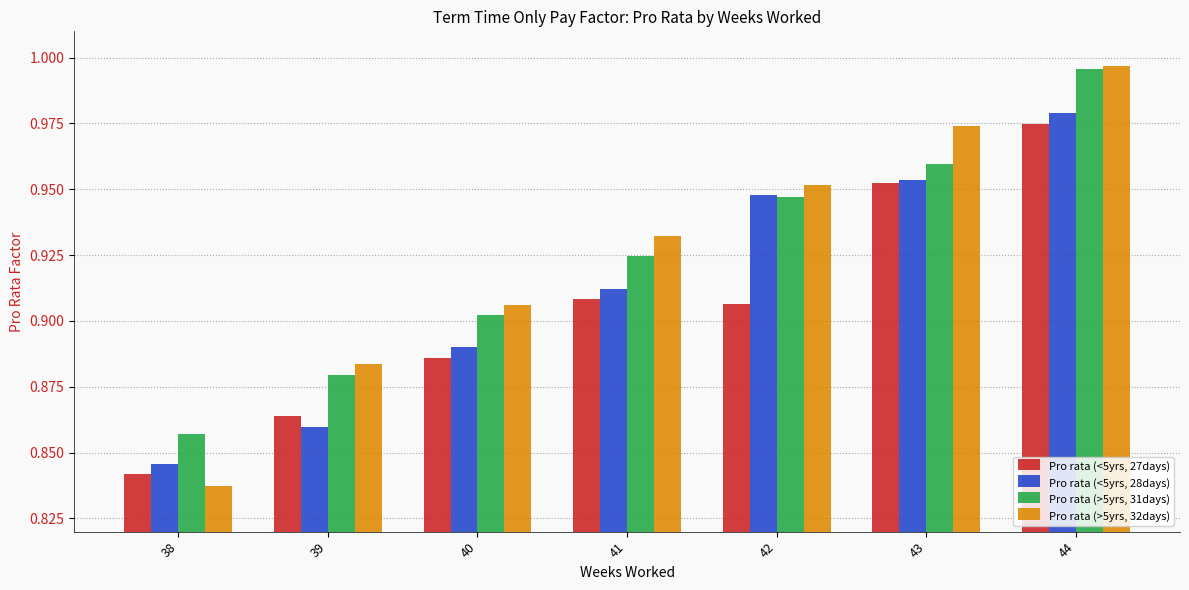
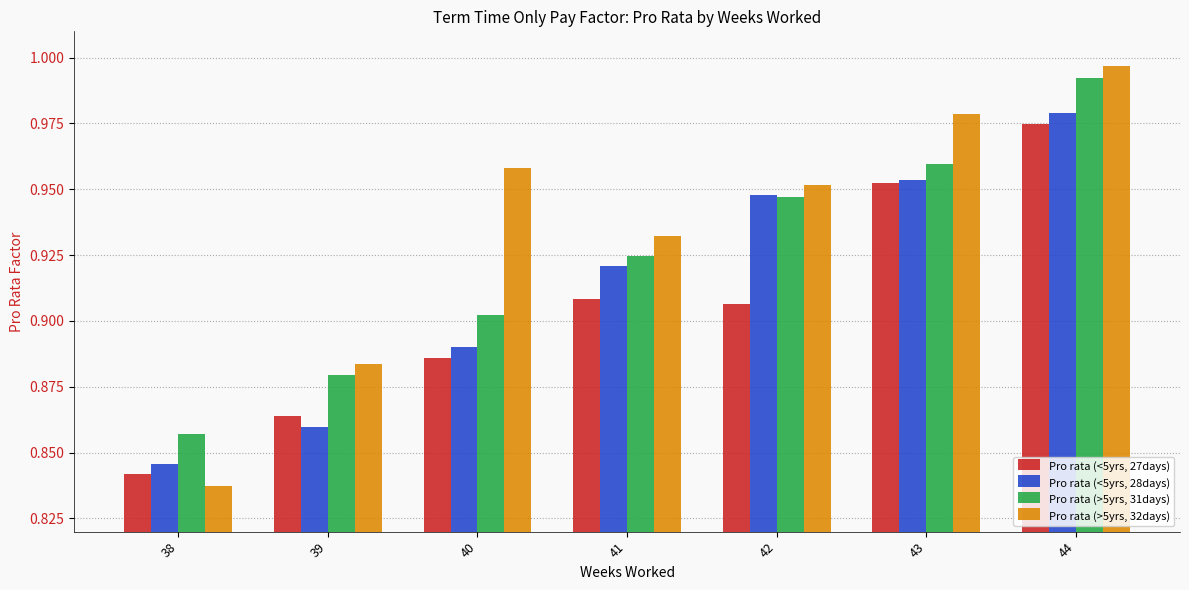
  {
    "Pro rata (<5yrs, 27days)": {
      "38": 0.842,
      "39": 0.864,
      "40": 0.886,
      "41": 0.908,
      "42": 0.907,
      "43": 0.953,
      "44": 0.975
    },
    "Pro rata (<5yrs, 28days)": {
      "38": 0.846,
      "39": 0.860,
      "40": 0.890,
-     "41": 0.912,
+     "41": 0.921,
      "42": 0.948,
      "43": 0.954,
      "44": 0.979
    },
    "Pro rata (>5yrs, 31days)": {
      "38": 0.857,
      "39": 0.880,
      "40": 0.902,
      "41": 0.925,
      "42": 0.947,
      "43": 0.960,
-     "44": 0.996
+     "44": 0.992
    },
    "Pro rata (>5yrs, 32days)": {
      "38": 0.837,
      "39": 0.884,
-     "40": 0.906,
+     "40": 0.958,
      "41": 0.932,
      "42": 0.952,
-     "43": 0.974,
+     "43": 0.979,
      "44": 0.997
    }
  }
